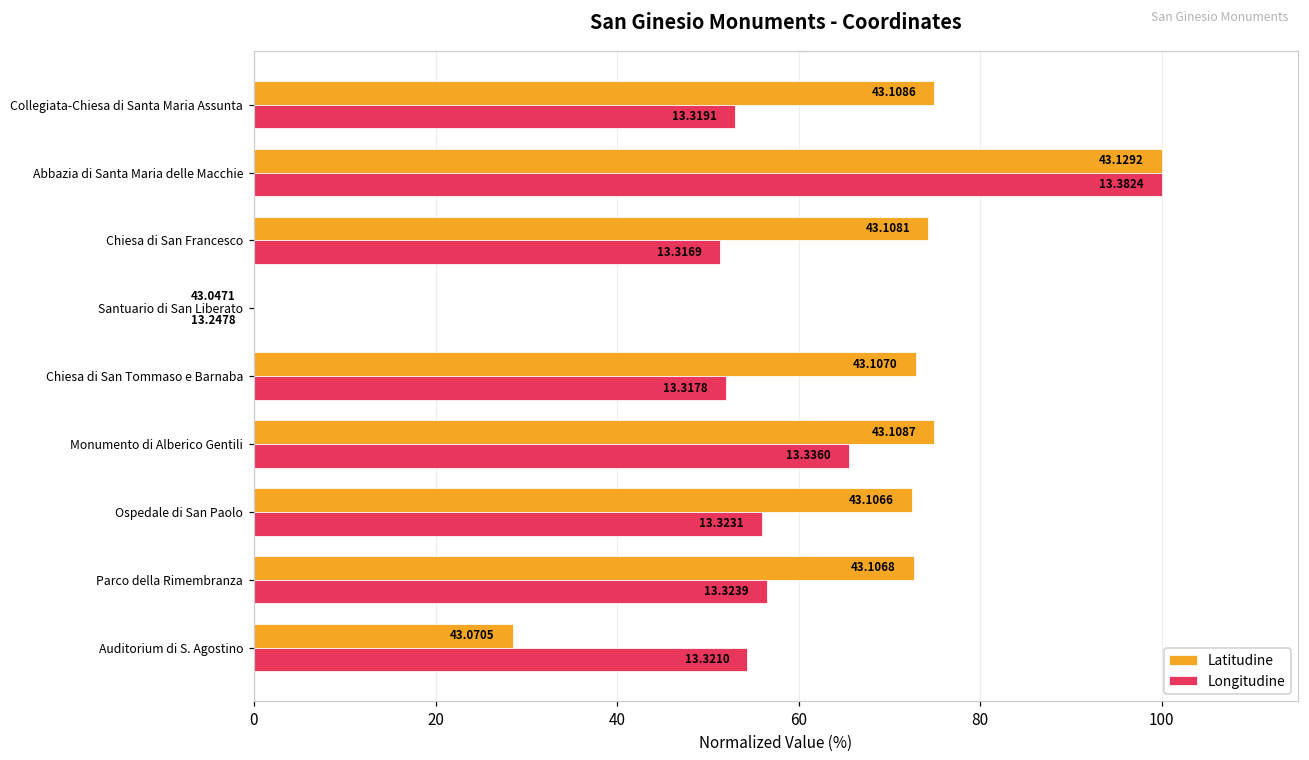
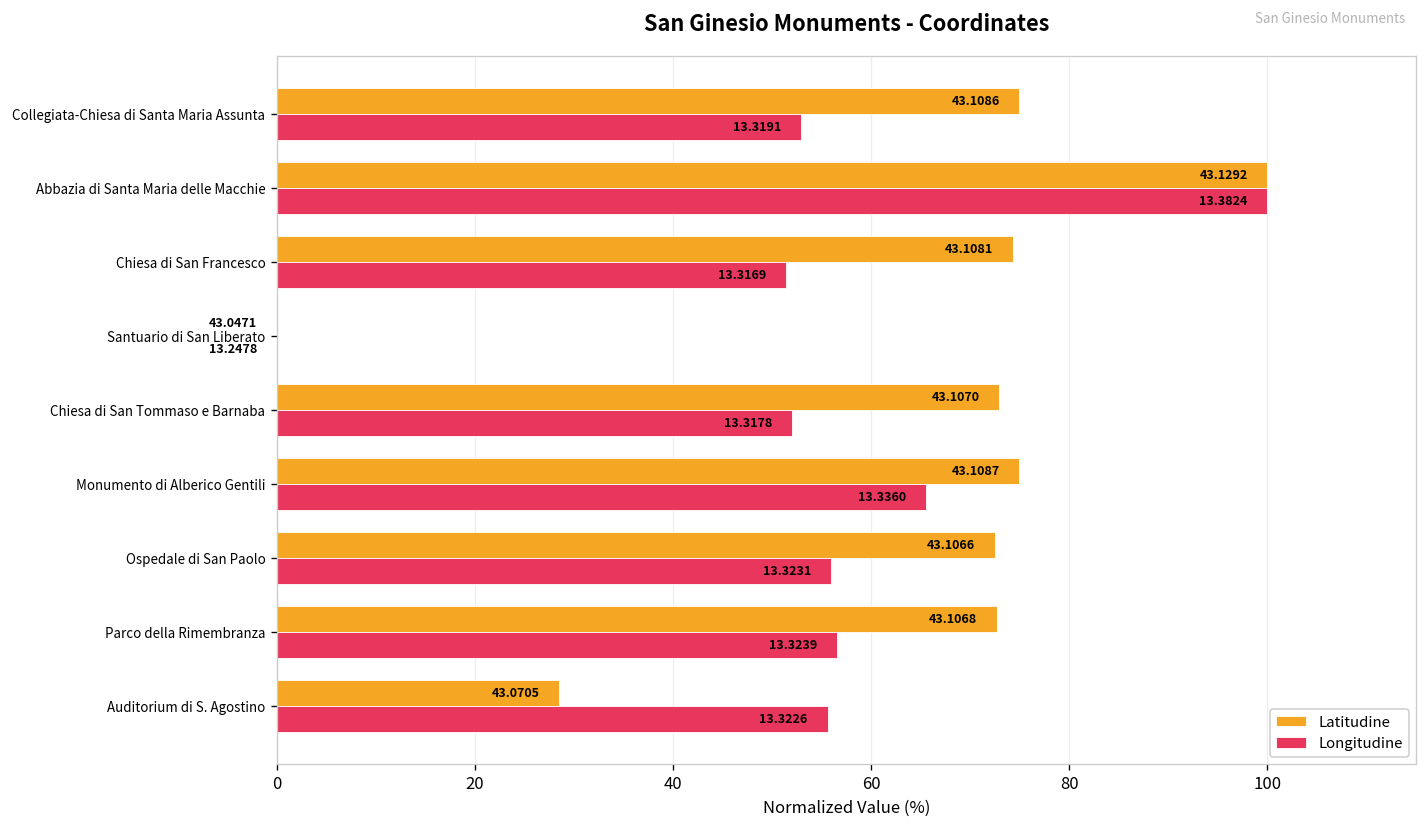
  {
    "Longitudine": {
-     "Auditorium di S. Agostino": 13.3210
+     "Auditorium di S. Agostino": 13.3226
    }
  }
